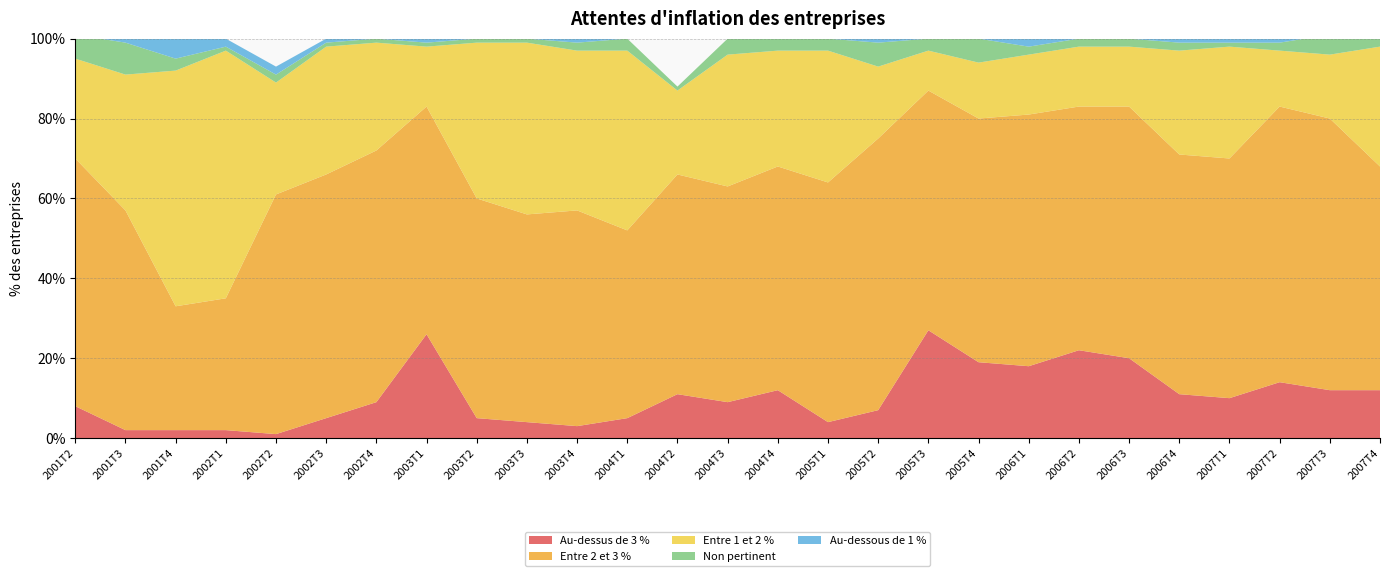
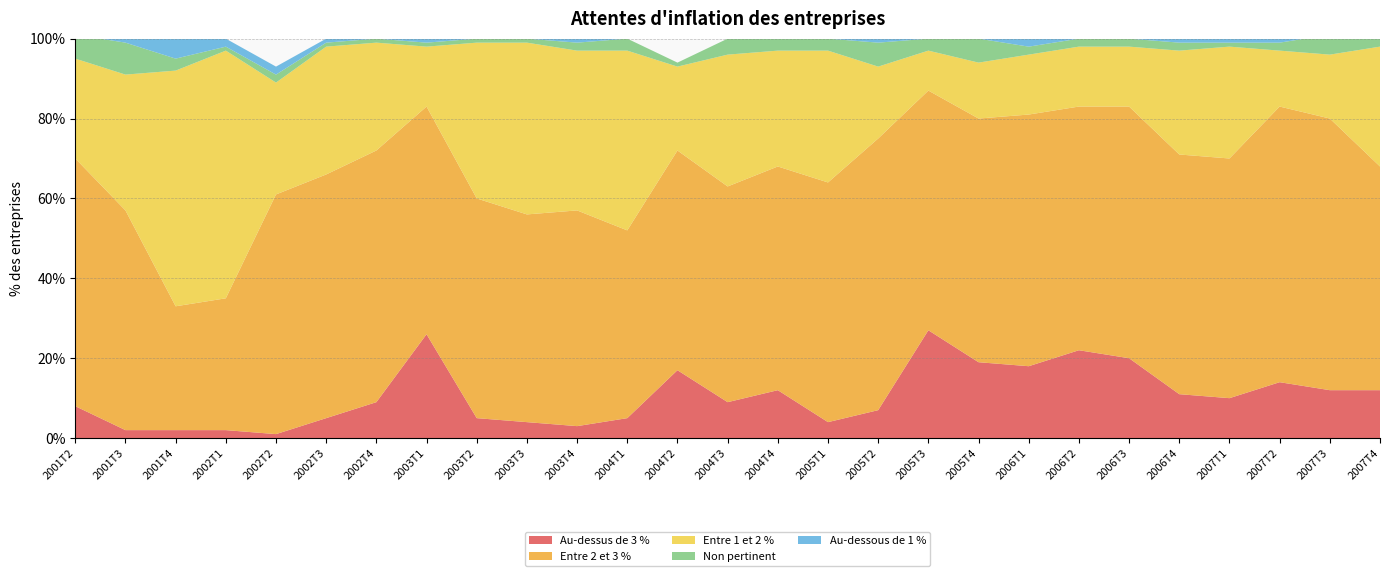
  {
    "Au-dessus de 3 %": {
      "2001T2": "8%",
      "2001T3": "2%",
      "2001T4": "2%",
      "2002T1": "2%",
      "2002T2": "1%",
      "2002T3": "5%",
      "2002T4": "9%",
      "2003T1": "26%",
      "2003T2": "5%",
      "2003T3": "4%",
      "2003T4": "3%",
      "2004T1": "5%",
-     "2004T2": "11%",
+     "2004T2": "17%",
      "2004T3": "9%",
      "2004T4": "12%",
      "2005T1": "4%",
      "2005T2": "7%",
      "2005T3": "27%",
      "2005T4": "19%",
      "2006T1": "18%",
      "2006T2": "22%",
      "2006T3": "20%",
      "2006T4": "11%",
      "2007T1": "10%",
      "2007T2": "14%",
      "2007T3": "12%",
      "2007T4": "12%"
    },
    "Non pertinent": {
      "2001T3": "8%",
      "2001T4": "3%",
      "2002T1": "1%",
      "2002T2": "2%",
      "2002T3": "1%",
      "2003T1": "1%",
      "2003T4": "2%",
      "2005T2": "6%",
      "2006T1": "2%",
      "2006T4": "2%",
      "2007T1": "1%",
      "2007T2": "2%"
    },
    "Au-dessous de 1 %": {
      "2001T3": "1%",
      "2001T4": "5%",
      "2002T1": "2%",
      "2002T2": "2%",
      "2002T3": "1%",
      "2003T1": "1%",
      "2003T4": "1%",
      "2005T2": "1%",
      "2006T1": "2%",
      "2006T4": "1%",
      "2007T1": "1%",
      "2007T2": "1%"
    }
  }
